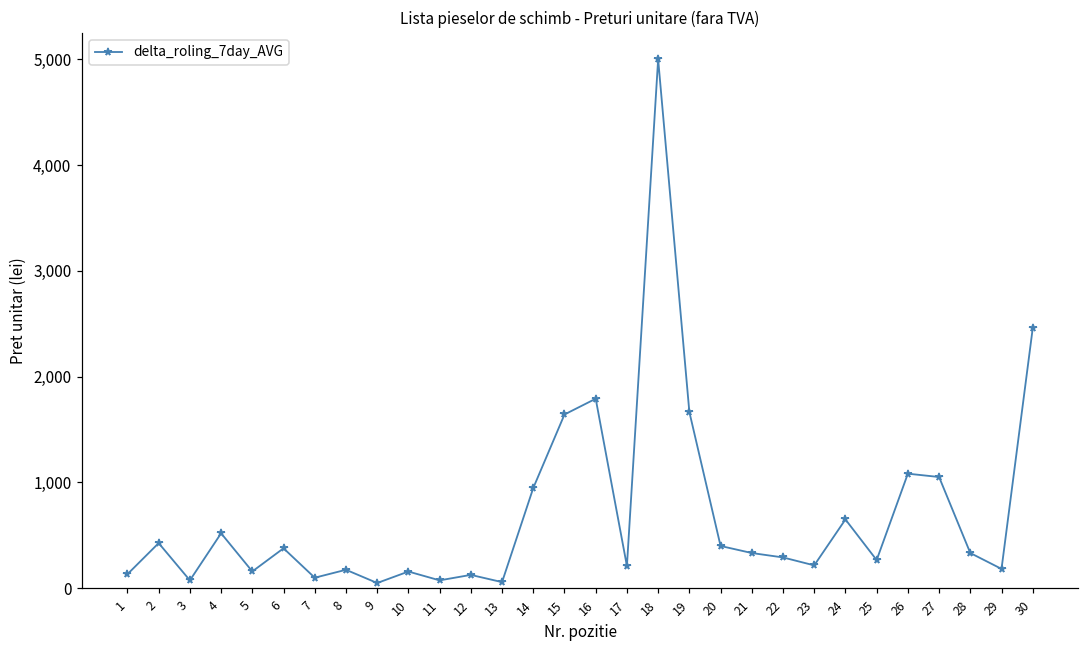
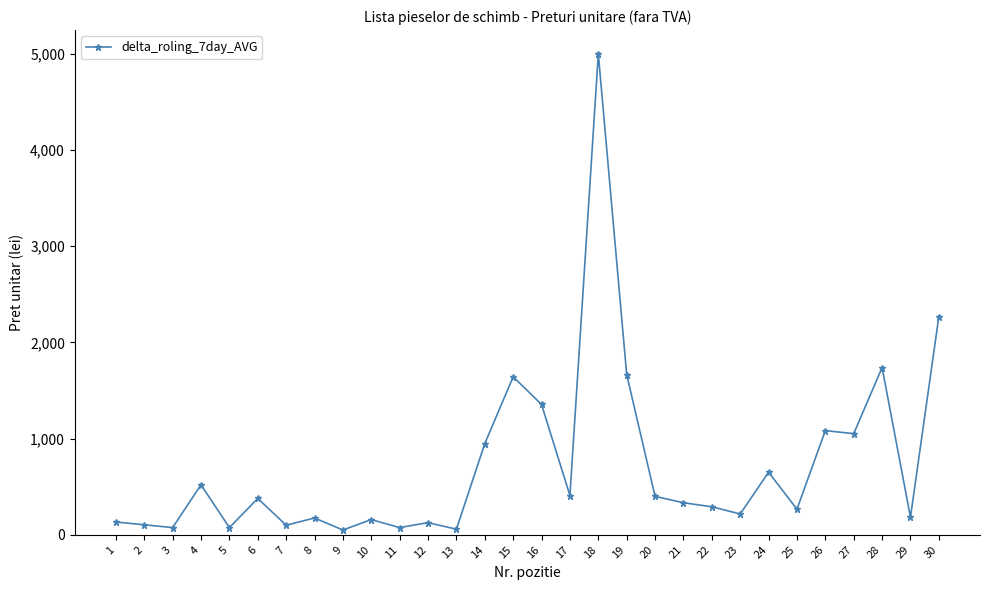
  {
    "1": "100",
-   "2": "400",
+   "2": "100",
    "3": "100",
    "4": "500",
-   "5": "200",
+   "5": "100",
    "6": "400",
    "7": "100",
    "8": "200",
    "9": "100",
    "10": "200",
    "11": "100",
    "12": "100",
    "13": "100",
    "14": "900",
    "15": "1,600",
-   "16": "1,800",
-   "17": "200",
+   "16": "1,400",
+   "17": "400",
    "18": "5,000",
    "19": "1,700",
    "20": "400",
    "21": "300",
    "22": "300",
    "23": "200",
    "24": "700",
    "25": "300",
    "26": "1,100",
    "27": "1,100",
-   "28": "300",
+   "28": "1,700",
    "29": "200",
-   "30": "2,500"
+   "30": "2,300"
  }
